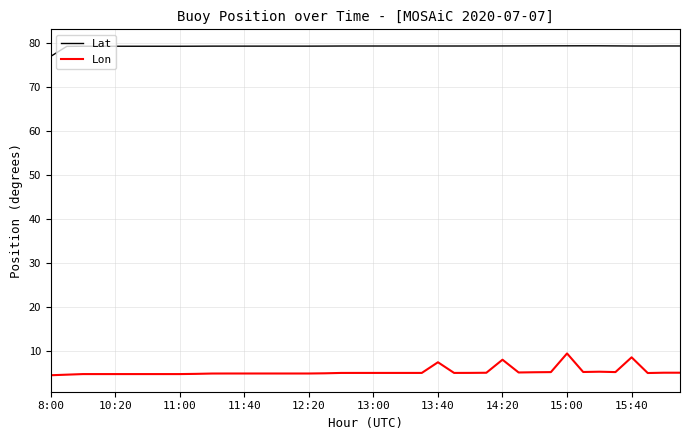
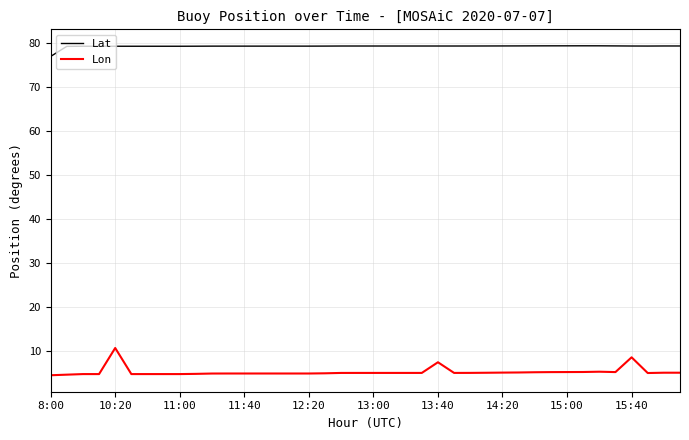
  {
    "Lat": {
      "8:00": 77,
      "11:00": 79,
      "11:40": 79,
      "12:20": 79,
      "13:00": 79,
      "13:40": 79,
      "14:20": 79,
      "15:00": 79,
      "15:40": 79
    },
    "Lon": {
      "8:00": 5,
-     "10:20": 5,
+     "10:20": 11,
      "11:00": 5,
      "11:40": 5,
      "12:20": 5,
      "13:00": 5,
      "13:40": 8,
-     "14:20": 8,
-     "15:00": 10,
+     "14:20": 5,
+     "15:00": 5,
      "15:40": 9
    }
  }
